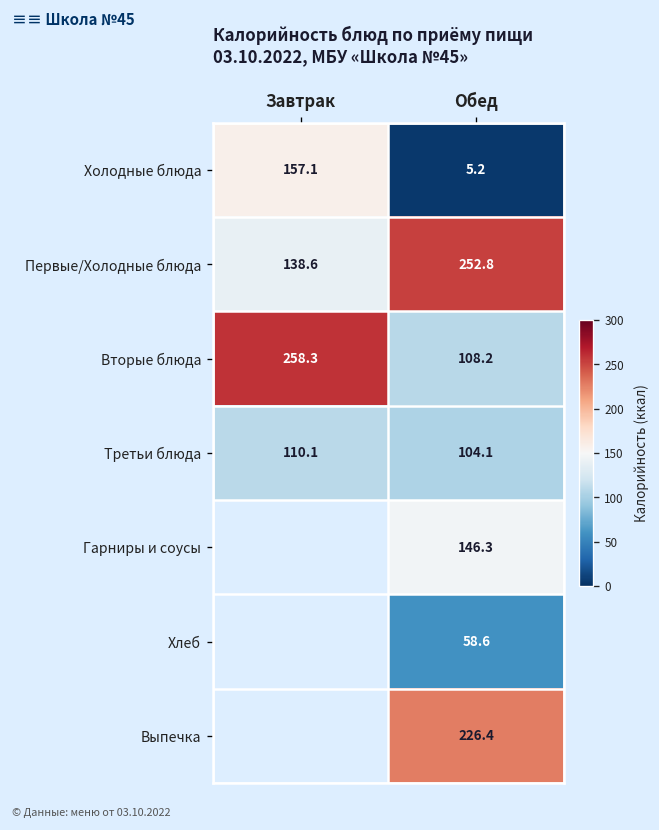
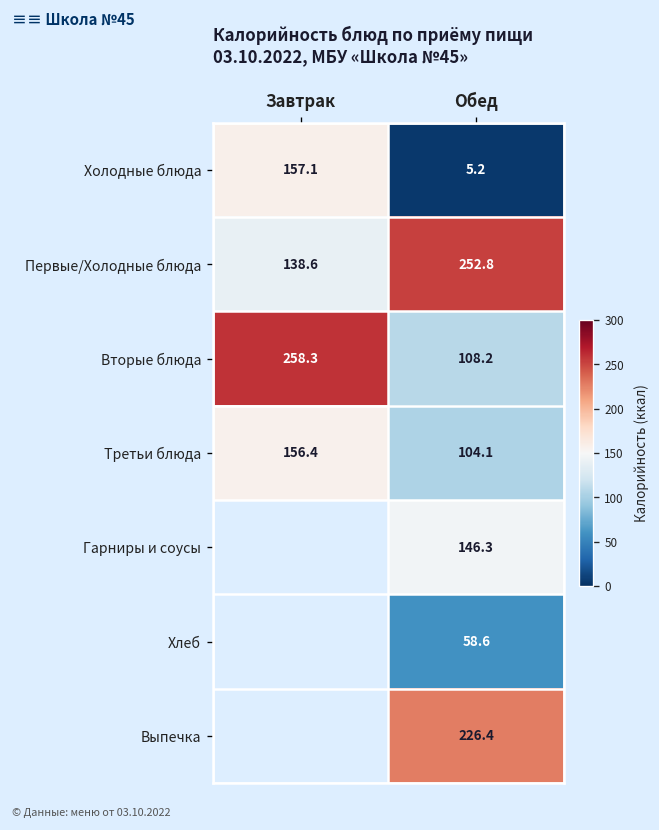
  {
    "Холодные блюда": {
      "Завтрак": 157.1,
      "Обед": 5.2
    },
    "Первые/Холодные блюда": {
      "Завтрак": 138.6,
      "Обед": 252.8
    },
    "Вторые блюда": {
      "Завтрак": 258.3,
      "Обед": 108.2
    },
    "Третьи блюда": {
-     "Завтрак": 110.1,
+     "Завтрак": 156.4,
      "Обед": 104.1
    },
    "Гарниры и соусы": {
      "Обед": 146.3
    },
    "Хлеб": {
      "Обед": 58.6
    },
    "Выпечка": {
      "Обед": 226.4
    }
  }
